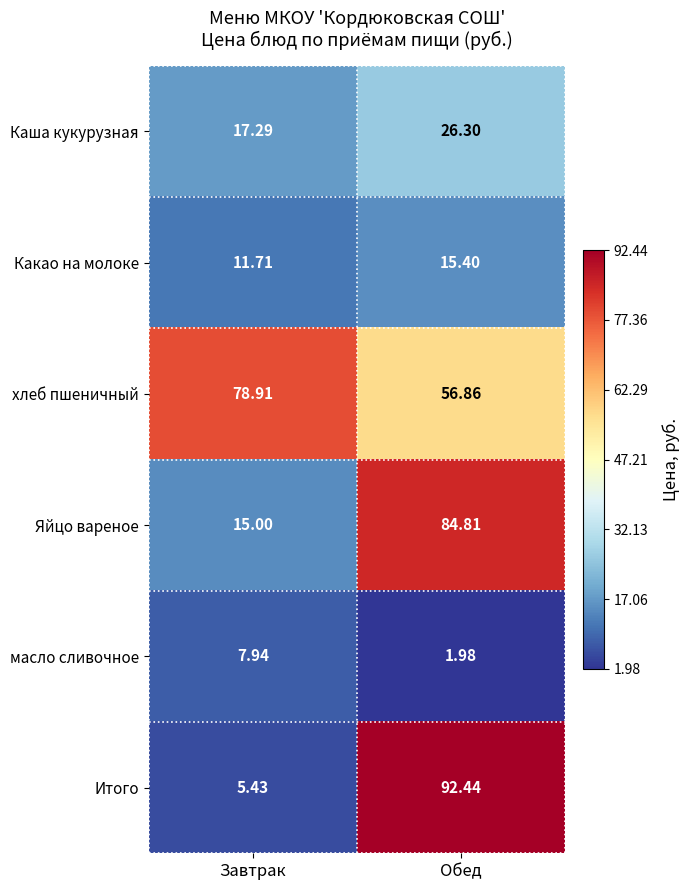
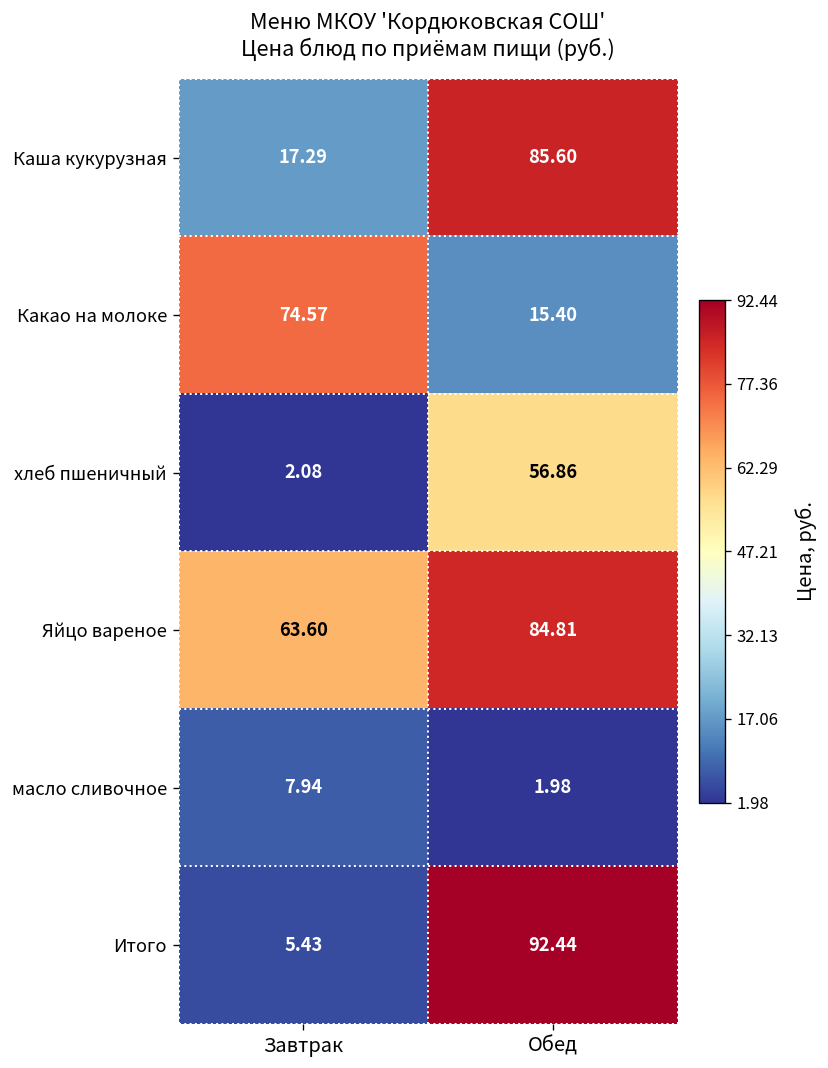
  {
    "Каша кукурузная": {
      "Завтрак": 17.29,
-     "Обед": 26.30
+     "Обед": 85.60
    },
    "Какао на молоке": {
-     "Завтрак": 11.71,
+     "Завтрак": 74.57,
      "Обед": 15.40
    },
    "хлеб пшеничный": {
-     "Завтрак": 78.91,
+     "Завтрак": 2.08,
      "Обед": 56.86
    },
    "Яйцо вареное": {
-     "Завтрак": 15.00,
+     "Завтрак": 63.60,
      "Обед": 84.81
    },
    "масло сливочное": {
      "Завтрак": 7.94,
      "Обед": 1.98
    },
    "Итого": {
      "Завтрак": 5.43,
      "Обед": 92.44
    }
  }
